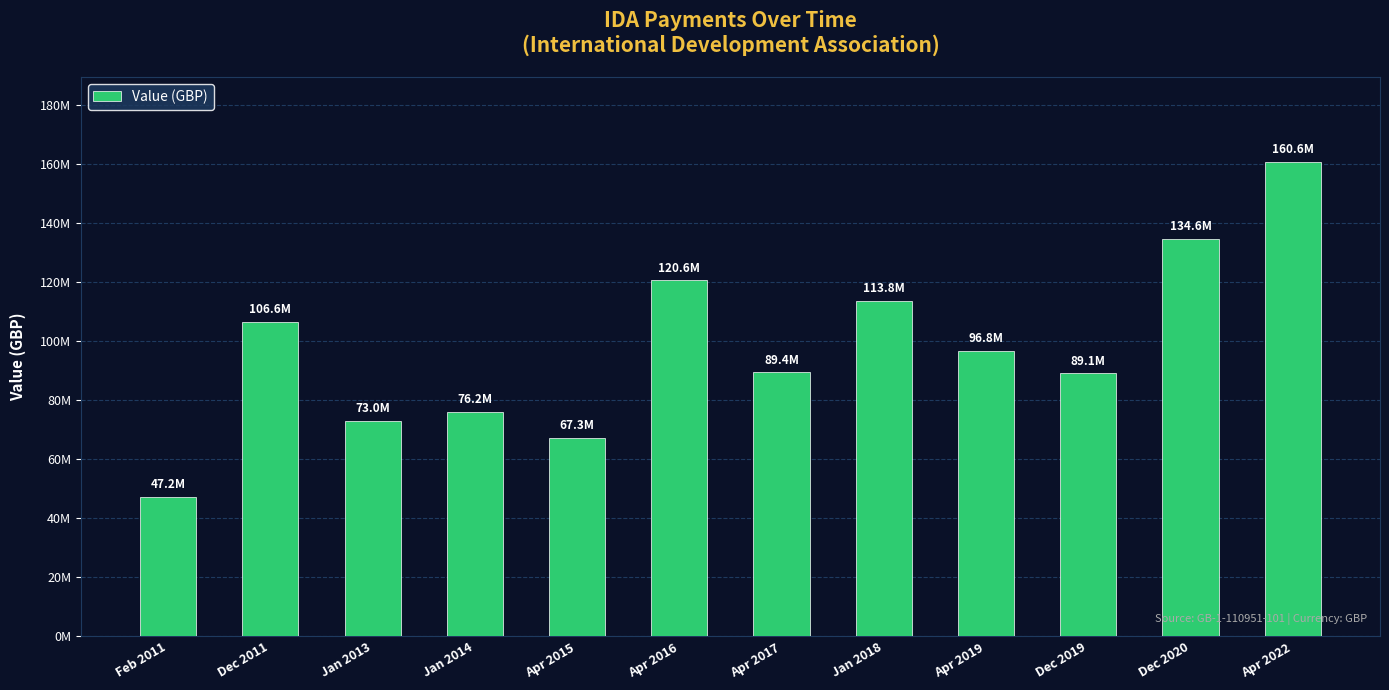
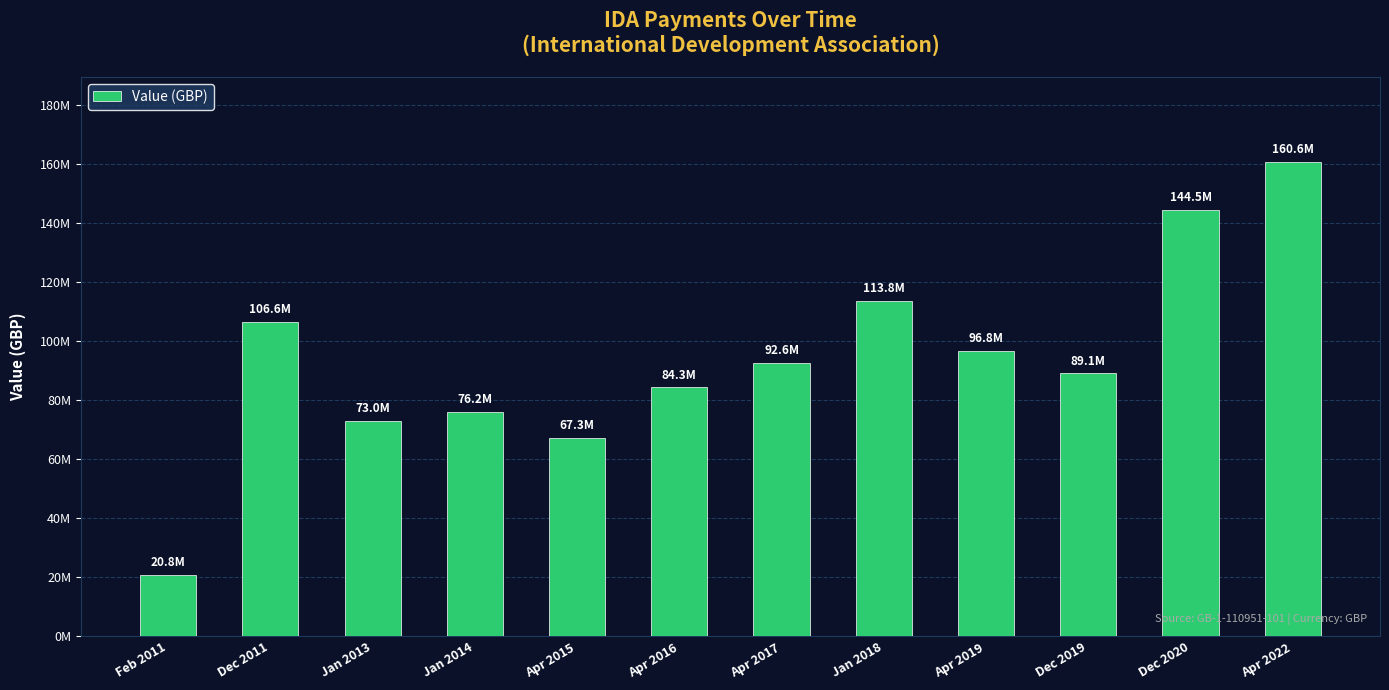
  {
-   "Feb 2011": "47.2M",
+   "Feb 2011": "20.8M",
    "Dec 2011": "106.6M",
    "Jan 2013": "73.0M",
    "Jan 2014": "76.2M",
    "Apr 2015": "67.3M",
-   "Apr 2016": "120.6M",
-   "Apr 2017": "89.4M",
+   "Apr 2016": "84.3M",
+   "Apr 2017": "92.6M",
    "Jan 2018": "113.8M",
    "Apr 2019": "96.8M",
    "Dec 2019": "89.1M",
-   "Dec 2020": "134.6M",
+   "Dec 2020": "144.5M",
    "Apr 2022": "160.6M"
  }
